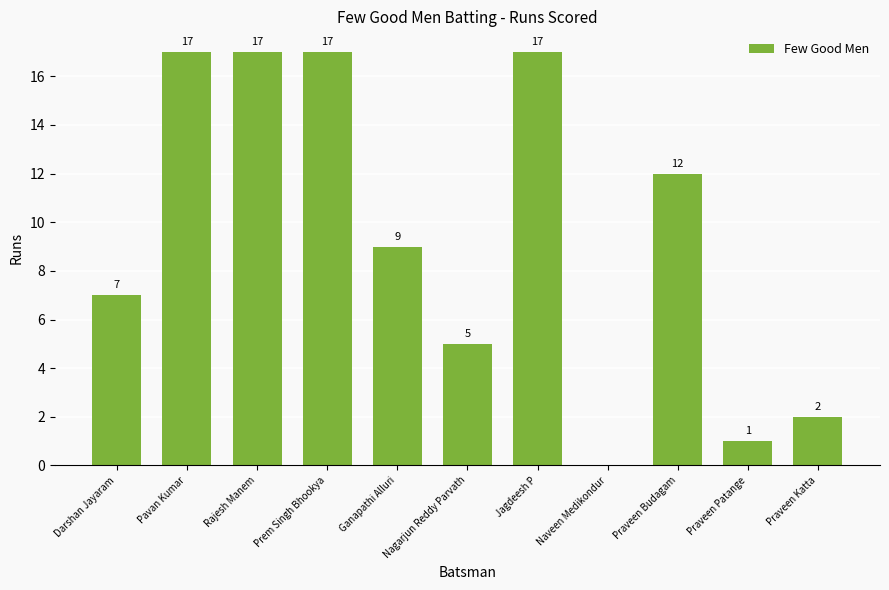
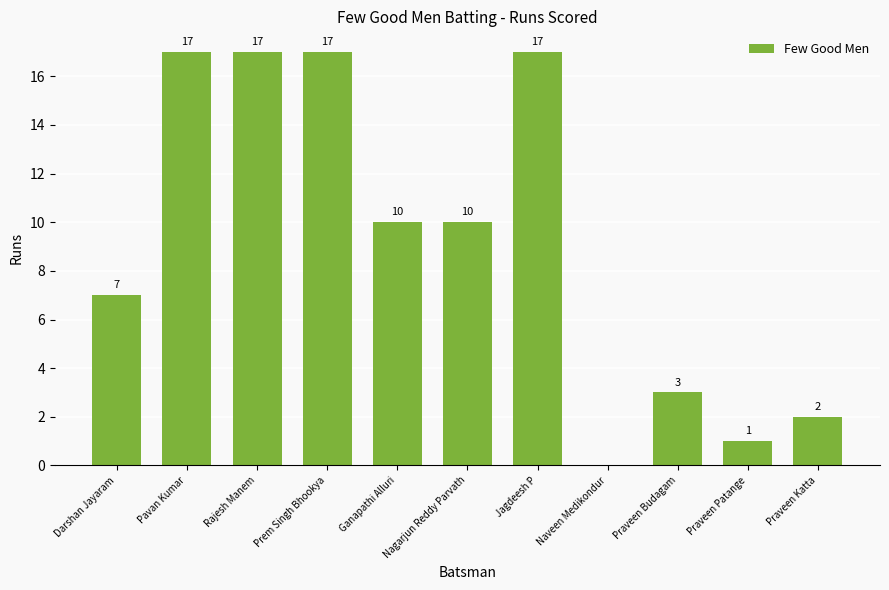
  {
    "Darshan Jayaram": 7,
    "Pavan Kumar": 17,
    "Rajesh Manem": 17,
    "Prem Singh Bhookya": 17,
-   "Ganapathi Alluri": 9,
-   "Nagarjun Reddy Parvath": 5,
+   "Ganapathi Alluri": 10,
+   "Nagarjun Reddy Parvath": 10,
    "Jagdeesh P": 17,
-   "Praveen Budagam": 12,
+   "Praveen Budagam": 3,
    "Praveen Patange": 1,
    "Praveen Katta": 2
  }
